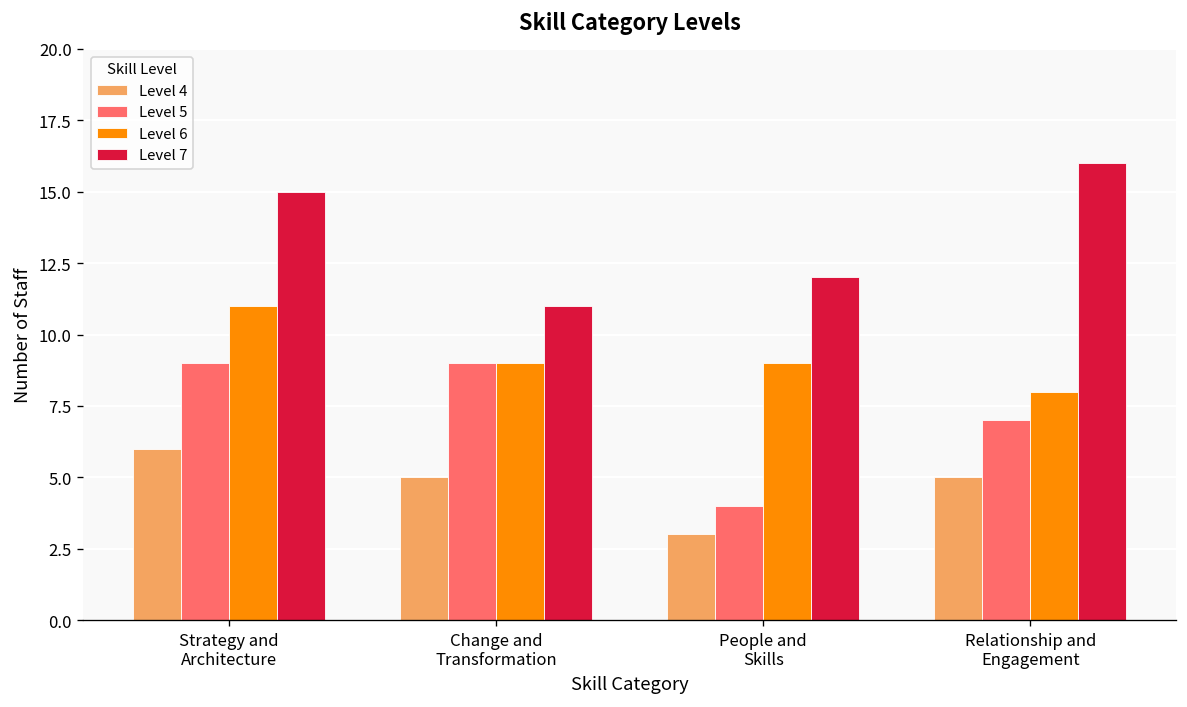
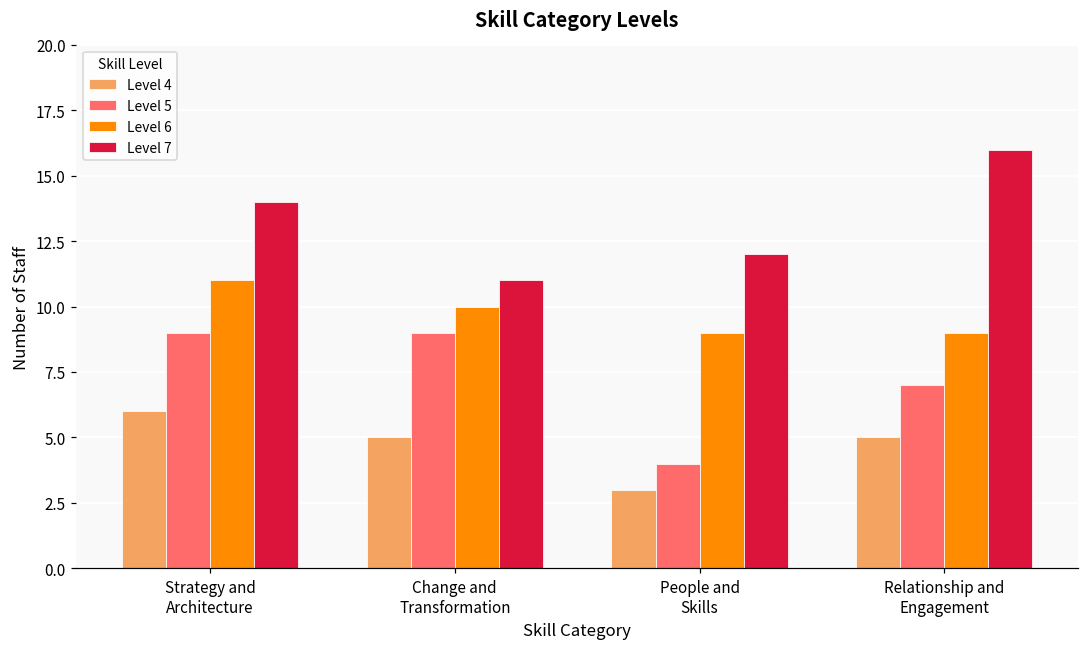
  {
    "Level 6": {
      "Strategy and Architecture": 11,
-     "Change and Transformation": 9,
+     "Change and Transformation": 10,
      "People and Skills": 9,
-     "Relationship and Engagement": 8
+     "Relationship and Engagement": 9
    },
    "Level 7": {
-     "Strategy and Architecture": 15,
+     "Strategy and Architecture": 14,
      "Change and Transformation": 11,
      "People and Skills": 12,
      "Relationship and Engagement": 16
    }
  }
